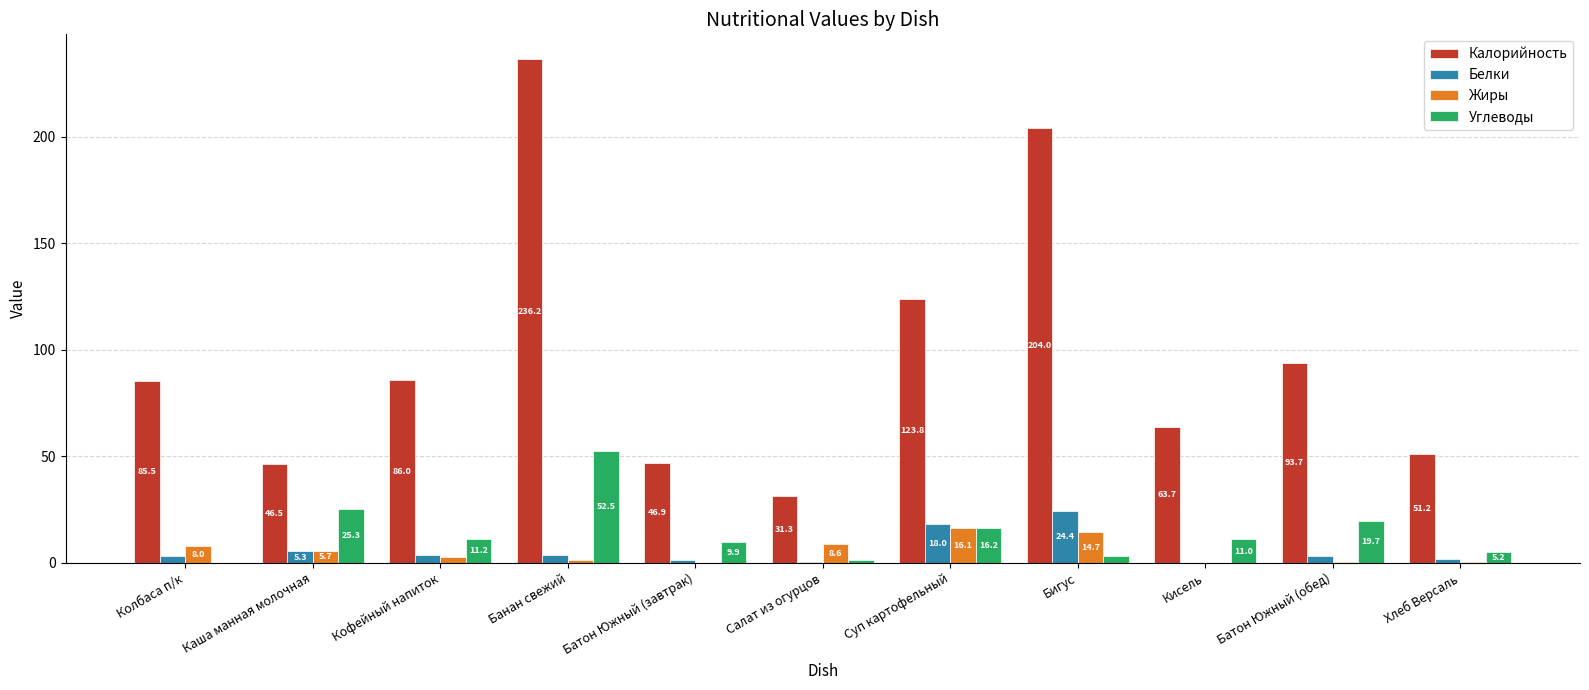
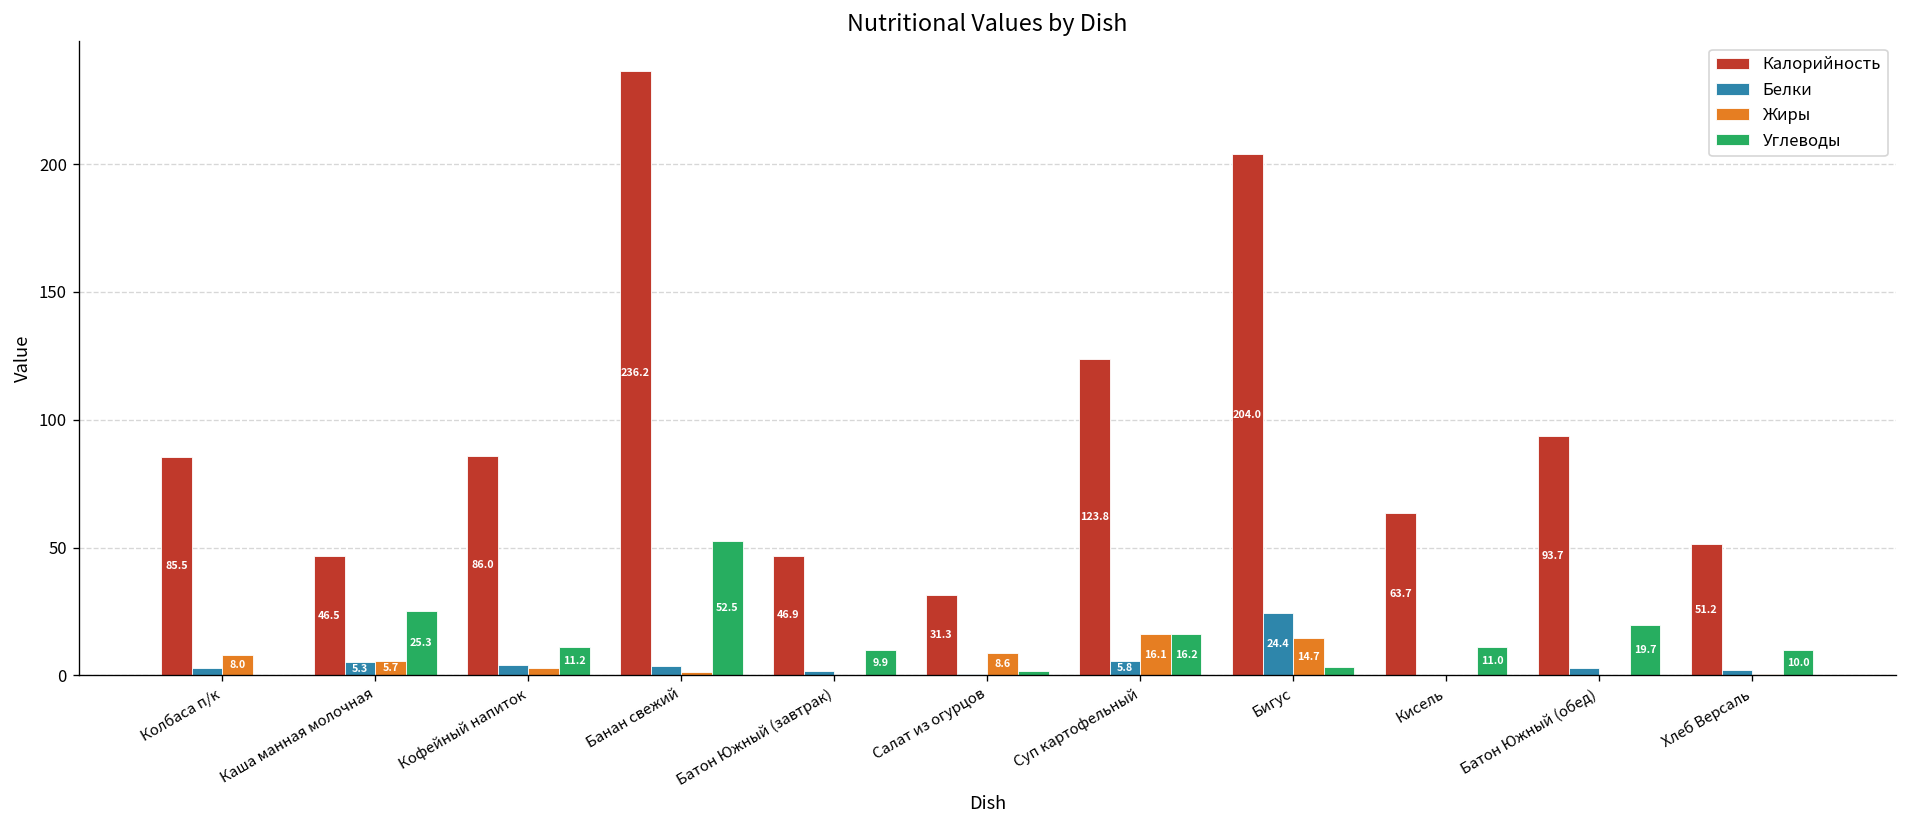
  {
    "Калорийность": {
      "Колбаса п/к": 85.5,
      "Каша манная молочная": 46.5,
      "Кофейный напиток": 86.0,
      "Банан свежий": 236.2,
      "Батон Южный (завтрак)": 46.9,
      "Салат из огурцов": 31.3,
      "Суп картофельный": 123.8,
      "Бигус": 204.0,
      "Кисель": 63.7,
      "Батон Южный (обед)": 93.7,
      "Хлеб Версаль": 51.2
    },
    "Белки": {
      "Каша манная молочная": 5.3,
-     "Суп картофельный": 18.0,
+     "Суп картофельный": 5.8,
      "Бигус": 24.4
    },
    "Жиры": {
      "Колбаса п/к": 8.0,
      "Каша манная молочная": 5.7,
      "Салат из огурцов": 8.6,
      "Суп картофельный": 16.1,
      "Бигус": 14.7
    },
    "Углеводы": {
      "Каша манная молочная": 25.3,
      "Кофейный напиток": 11.2,
      "Банан свежий": 52.5,
      "Батон Южный (завтрак)": 9.9,
      "Суп картофельный": 16.2,
      "Кисель": 11.0,
      "Батон Южный (обед)": 19.7,
-     "Хлеб Версаль": 5.2
+     "Хлеб Версаль": 10.0
    }
  }
